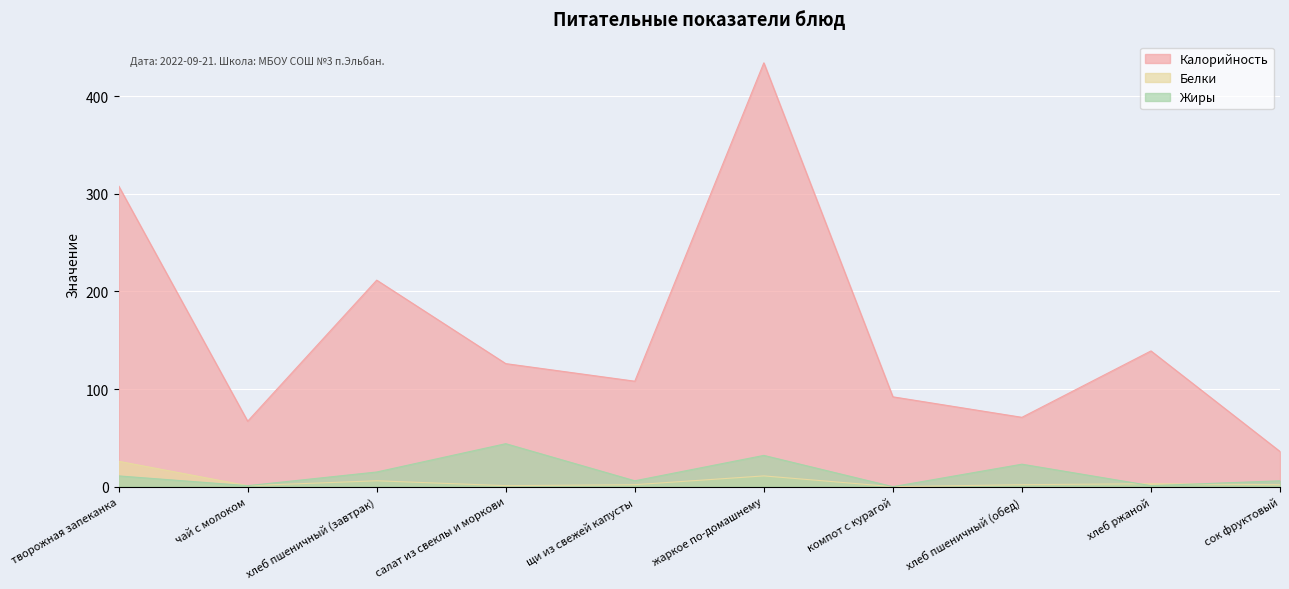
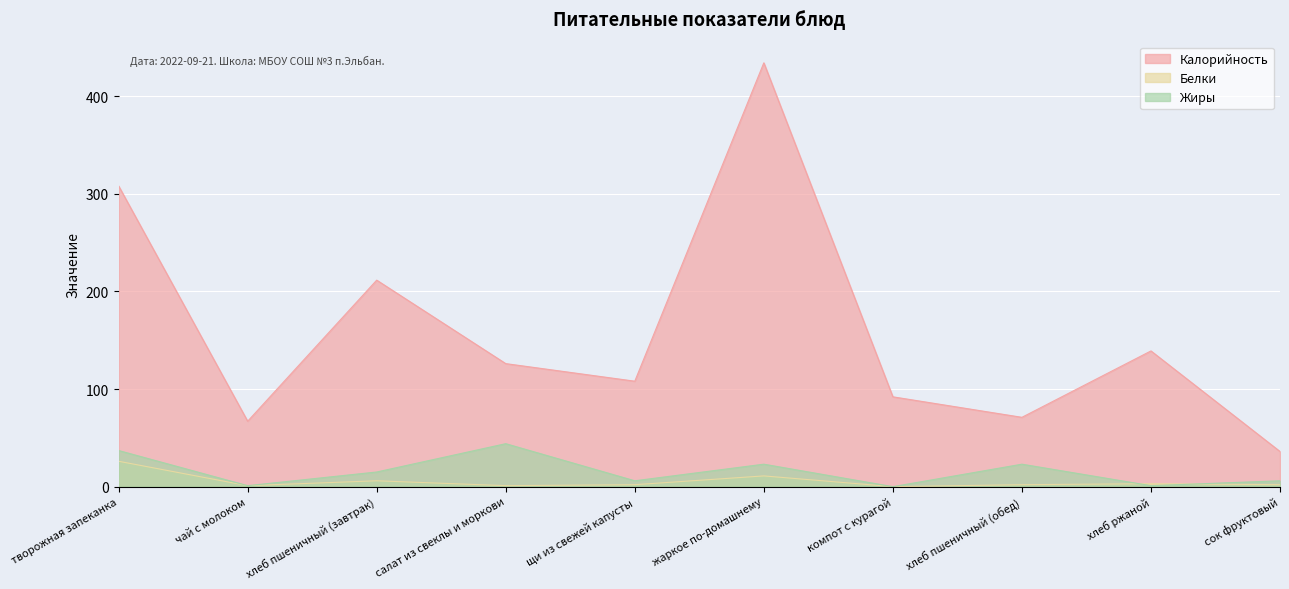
  {
    "Жиры": {
-     "творожная запеканка": 10,
+     "творожная запеканка": 40,
      "хлеб пшеничный (завтрак)": 20,
      "салат из свеклы и моркови": 40,
      "щи из свежей капусты": 10,
-     "жаркое по-домашнему": 30,
+     "жаркое по-домашнему": 20,
      "хлеб пшеничный (обед)": 20,
      "сок фруктовый": 10
    }
  }
